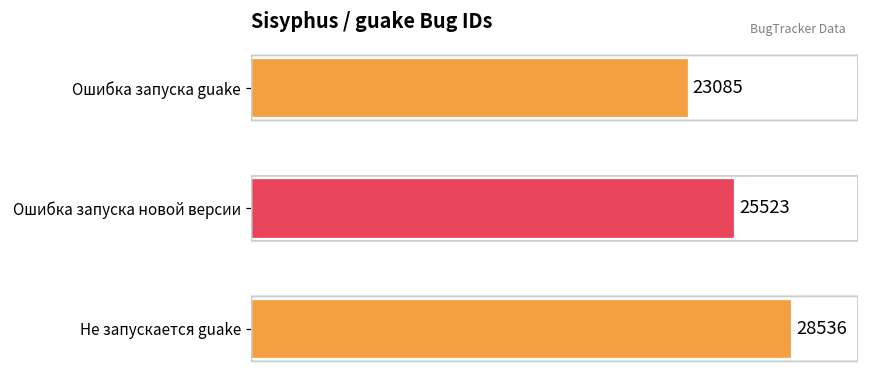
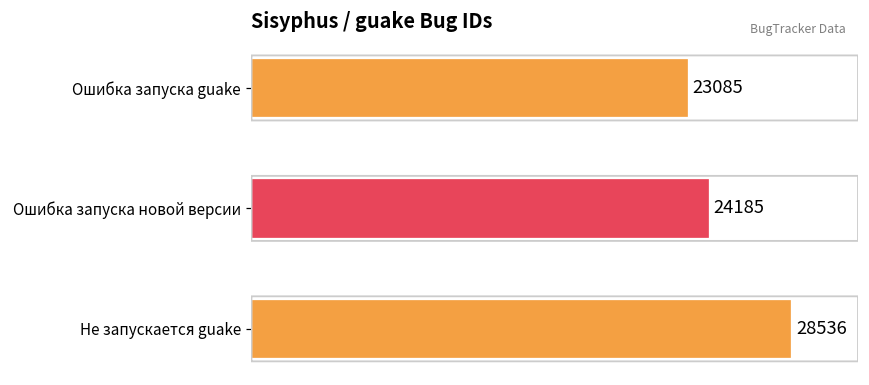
  {
    "Ошибка запуска guake": 23085,
-   "Ошибка запуска новой версии": 25523,
+   "Ошибка запуска новой версии": 24185,
    "Не запускается guake": 28536
  }
